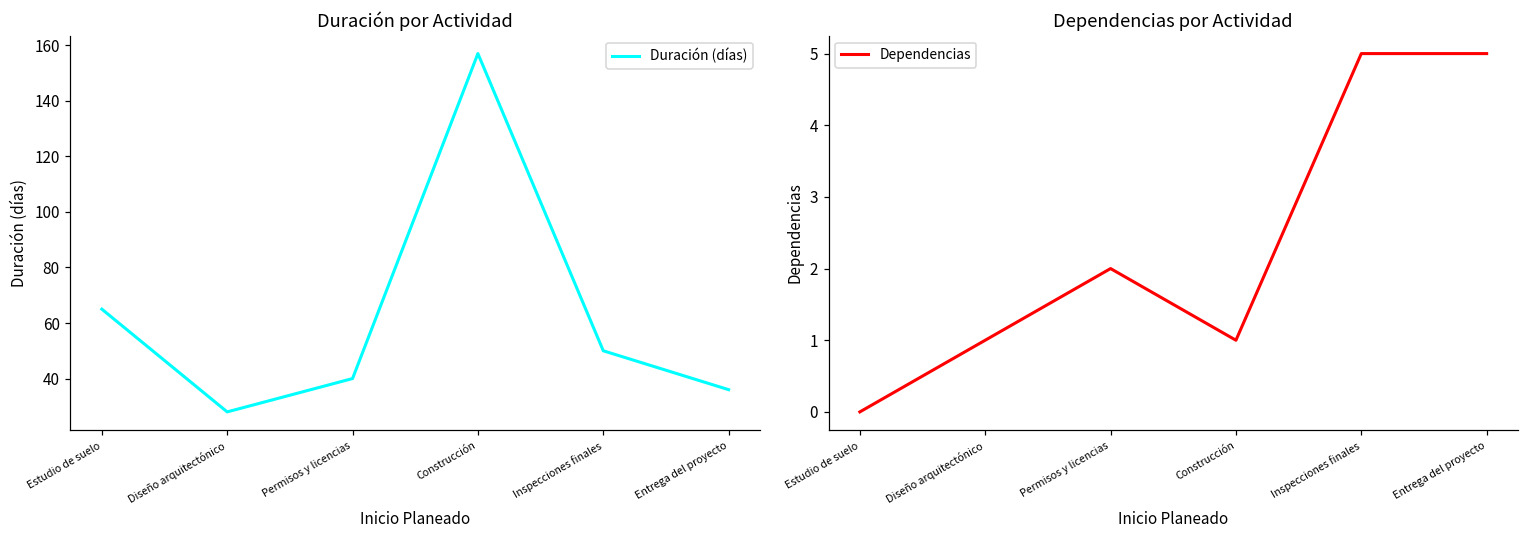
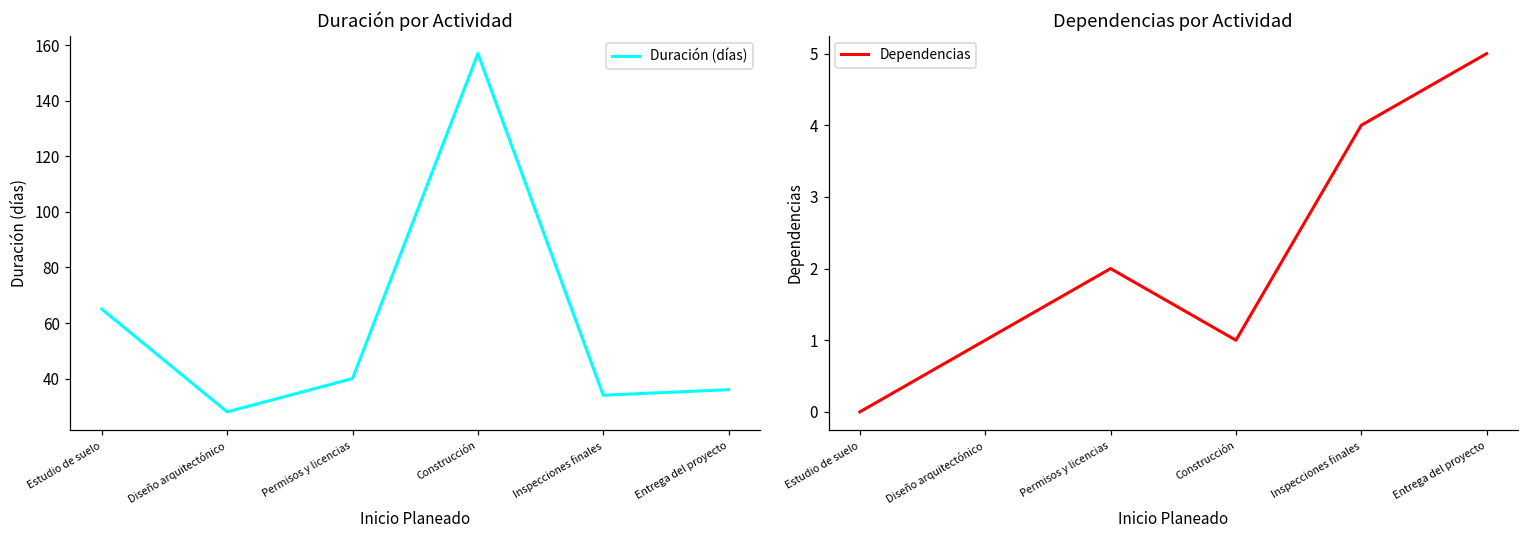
  {
    "Duración por Actividad": {
      "Estudio de suelo": 65,
      "Diseño arquitectónico": 28,
      "Permisos y licencias": 40,
      "Construcción": 157,
-     "Inspecciones finales": 50,
+     "Inspecciones finales": 34,
      "Entrega del proyecto": 36
    },
    "Dependencias por Actividad": {
      "Estudio de suelo": 0,
      "Diseño arquitectónico": 1,
      "Permisos y licencias": 2,
      "Construcción": 1,
-     "Inspecciones finales": 5,
+     "Inspecciones finales": 4,
      "Entrega del proyecto": 5
    }
  }
